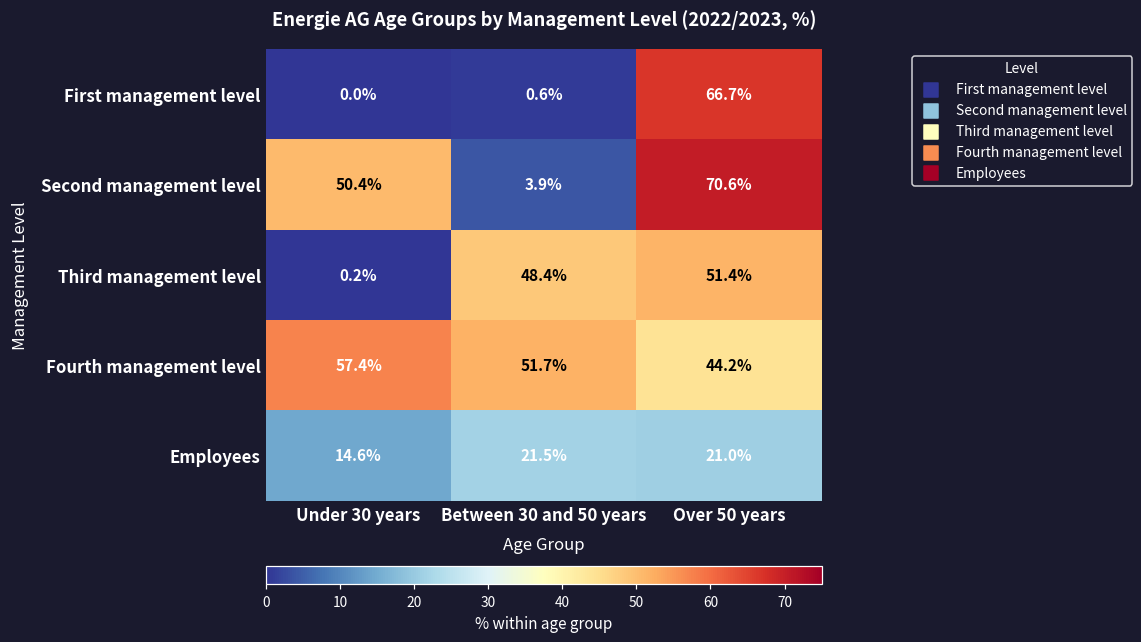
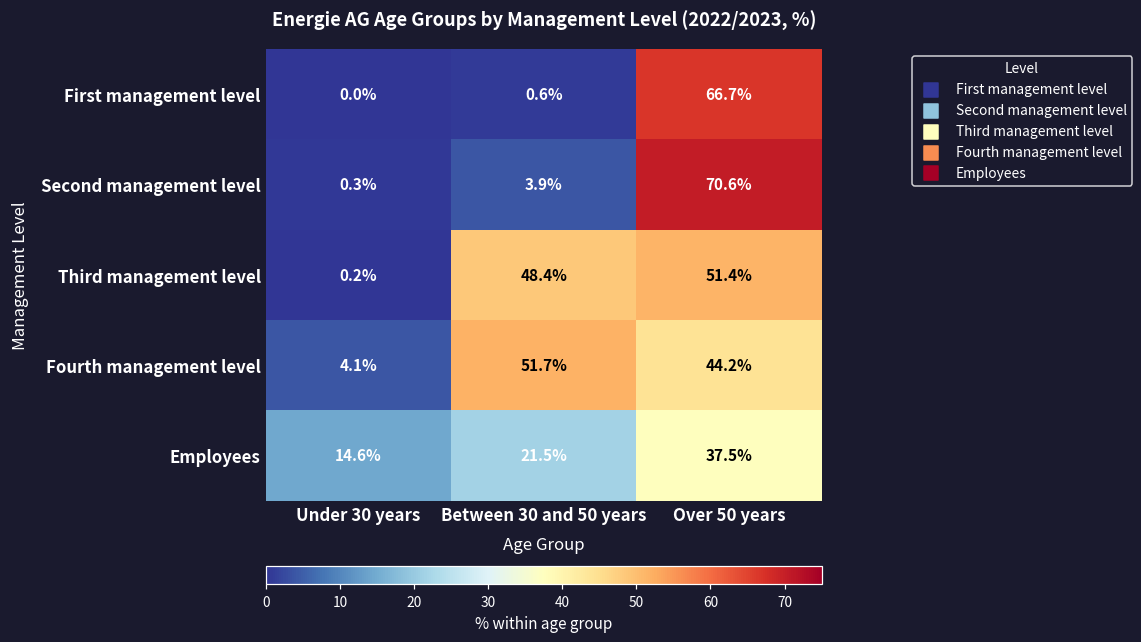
  {
    "First management level": {
      "Under 30 years": "0.0%",
      "Between 30 and 50 years": "0.6%",
      "Over 50 years": "66.7%"
    },
    "Second management level": {
-     "Under 30 years": "50.4%",
+     "Under 30 years": "0.3%",
      "Between 30 and 50 years": "3.9%",
      "Over 50 years": "70.6%"
    },
    "Third management level": {
      "Under 30 years": "0.2%",
      "Between 30 and 50 years": "48.4%",
      "Over 50 years": "51.4%"
    },
    "Fourth management level": {
-     "Under 30 years": "57.4%",
+     "Under 30 years": "4.1%",
      "Between 30 and 50 years": "51.7%",
      "Over 50 years": "44.2%"
    },
    "Employees": {
      "Under 30 years": "14.6%",
      "Between 30 and 50 years": "21.5%",
-     "Over 50 years": "21.0%"
+     "Over 50 years": "37.5%"
    }
  }
